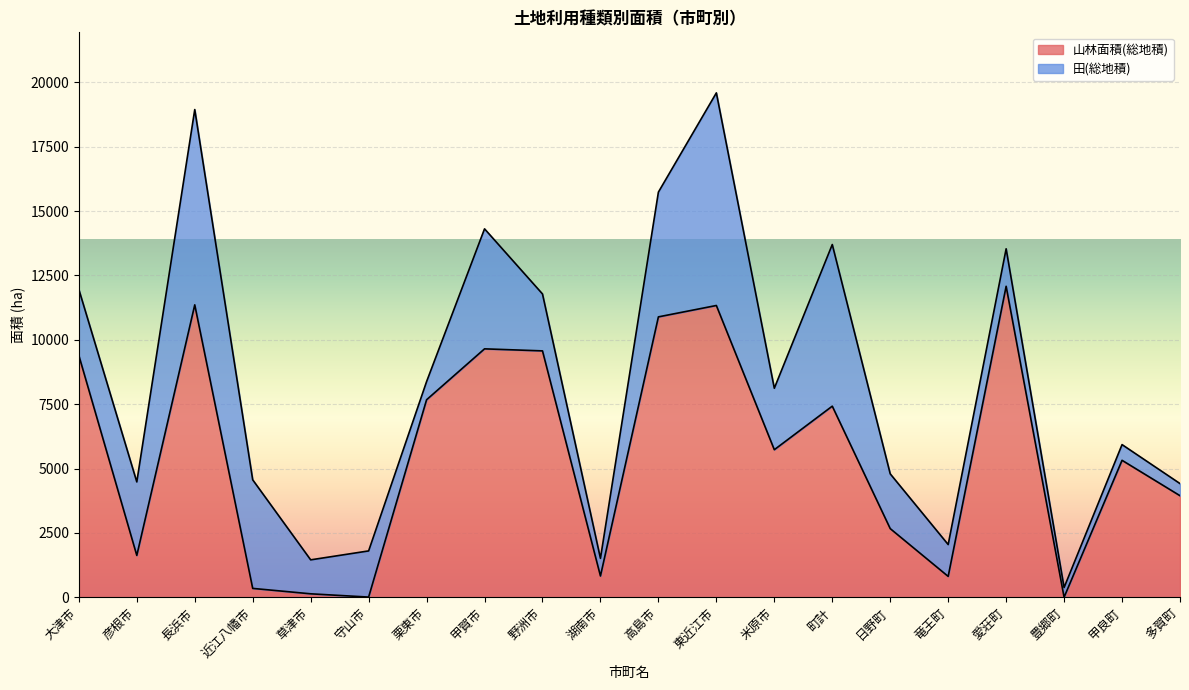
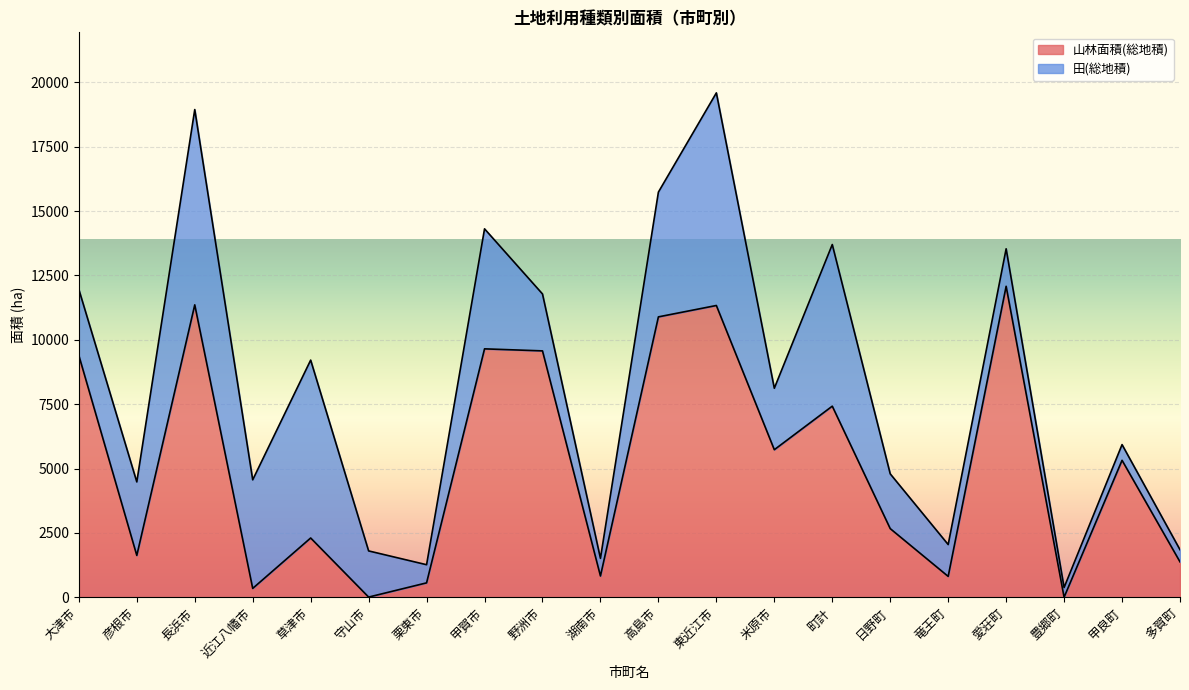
  {
    "山林面積(総地積)": {
      "大津市": 9400,
      "彦根市": 1600,
      "長浜市": 11400,
      "近江八幡市": 300,
-     "草津市": 100,
+     "草津市": 2300,
      "守山市": 0,
-     "栗東市": 7700,
+     "栗東市": 600,
      "甲賀市": 9700,
      "野洲市": 9600,
      "湖南市": 800,
      "高島市": 10900,
      "東近江市": 11300,
      "米原市": 5700,
      "町計": 7400,
      "日野町": 2700,
      "竜王町": 800,
      "愛荘町": 12100,
      "豊郷町": 0,
      "甲良町": 5300,
-     "多賀町": 3900
+     "多賀町": 1400
    },
    "田(総地積)": {
      "大津市": 2600,
      "彦根市": 2900,
      "長浜市": 7600,
      "近江八幡市": 4200,
-     "草津市": 1300,
+     "草津市": 6900,
      "守山市": 1800,
      "栗東市": 700,
      "甲賀市": 4700,
      "野洲市": 2200,
      "湖南市": 700,
      "高島市": 4800,
      "東近江市": 8300,
      "米原市": 2400,
      "町計": 6300,
      "日野町": 2100,
      "竜王町": 1200,
      "愛荘町": 1500,
      "豊郷町": 400,
      "甲良町": 600,
      "多賀町": 500
    }
  }
